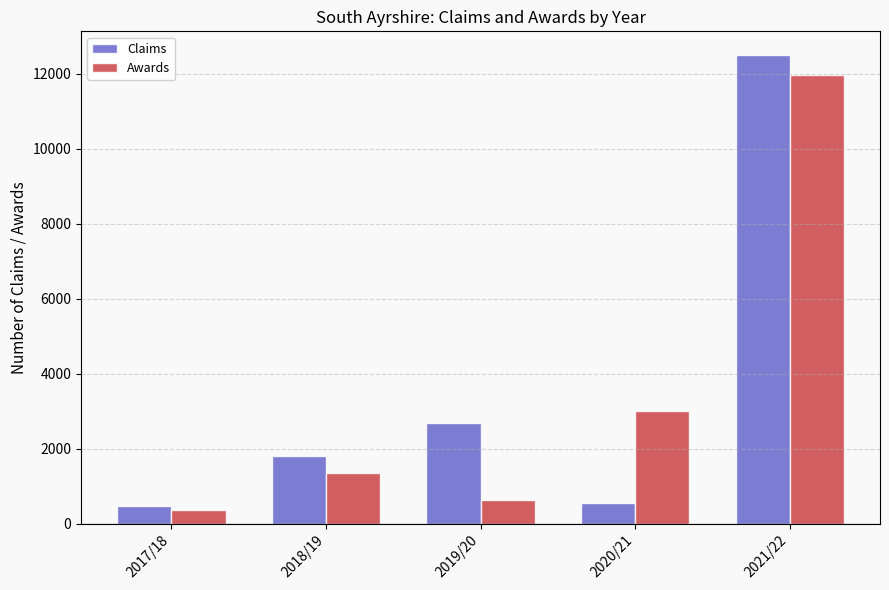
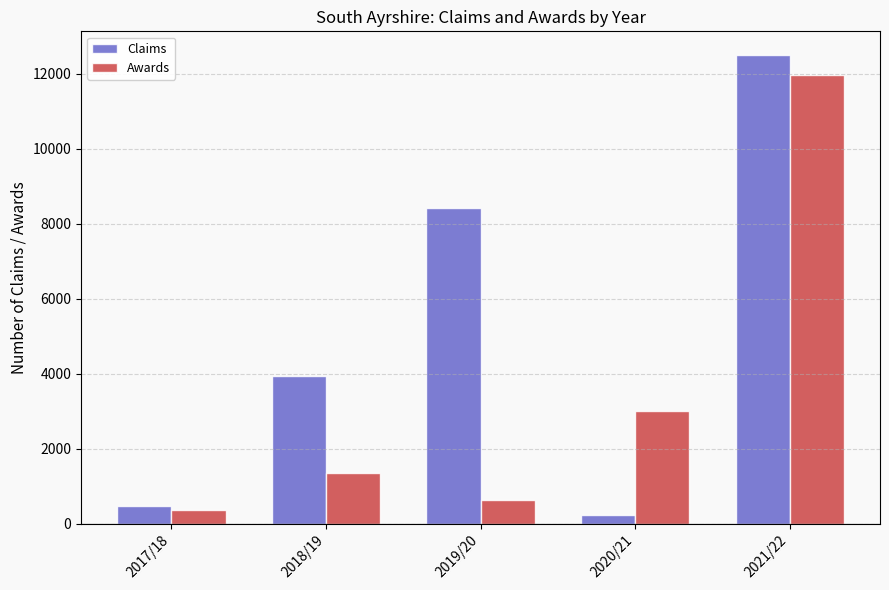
  {
    "Claims": {
      "2017/18": 500,
-     "2018/19": 1800,
-     "2019/20": 2700,
-     "2020/21": 500,
+     "2018/19": 3900,
+     "2019/20": 8400,
+     "2020/21": 200,
      "2021/22": 12500
    },
    "Awards": {
      "2017/18": 400,
      "2018/19": 1300,
      "2019/20": 600,
      "2020/21": 3000,
      "2021/22": 12000
    }
  }
